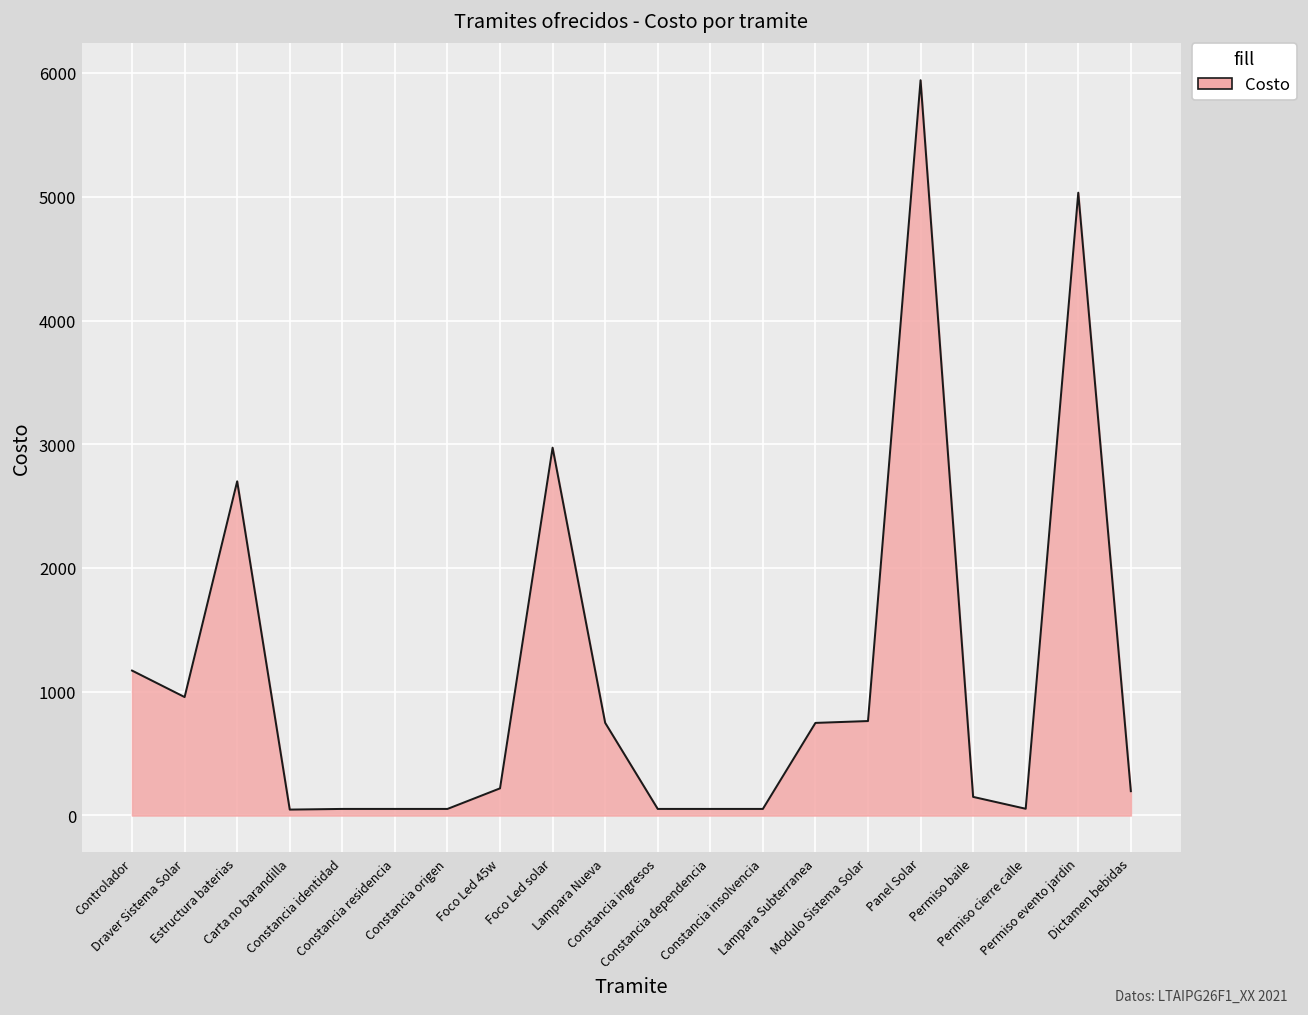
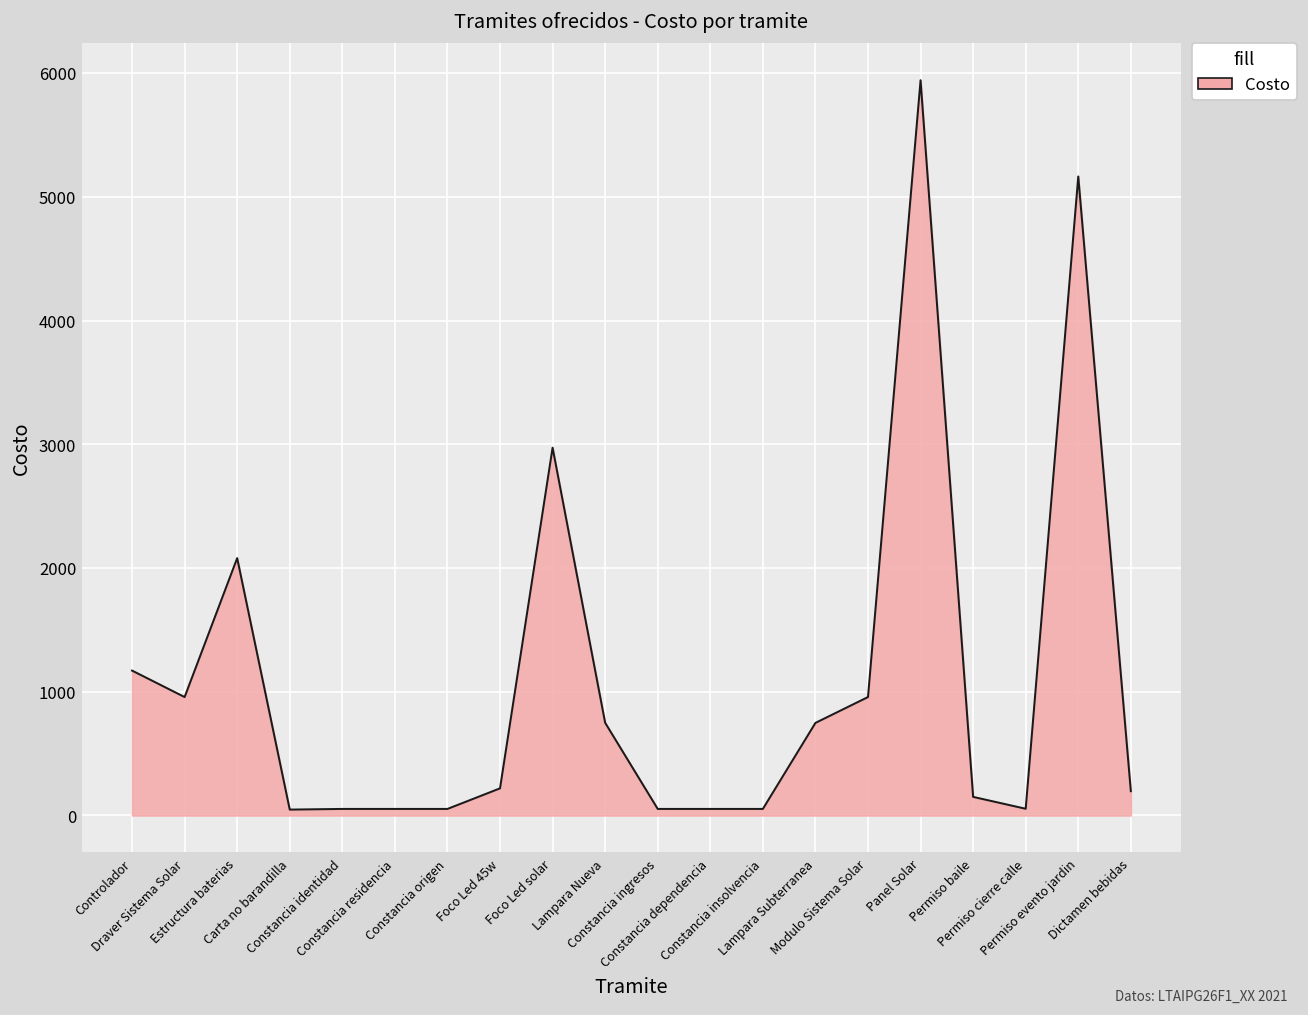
  {
    "Controlador": 1170,
    "Draver Sistema Solar": 960,
-   "Estructura baterias": 2700,
+   "Estructura baterias": 2080,
    "Carta no barandilla": 50,
    "Constancia identidad": 50,
    "Constancia residencia": 50,
    "Constancia origen": 50,
    "Foco Led 45w": 220,
    "Foco Led solar": 2970,
    "Lampara Nueva": 750,
    "Constancia ingresos": 50,
    "Constancia dependencia": 50,
    "Constancia insolvencia": 50,
    "Lampara Subterranea": 750,
-   "Modulo Sistema Solar": 760,
+   "Modulo Sistema Solar": 960,
    "Panel Solar": 5940,
    "Permiso baile": 150,
    "Permiso cierre calle": 50,
-   "Permiso evento jardin": 5030,
+   "Permiso evento jardin": 5170,
    "Dictamen bebidas": 200
  }
